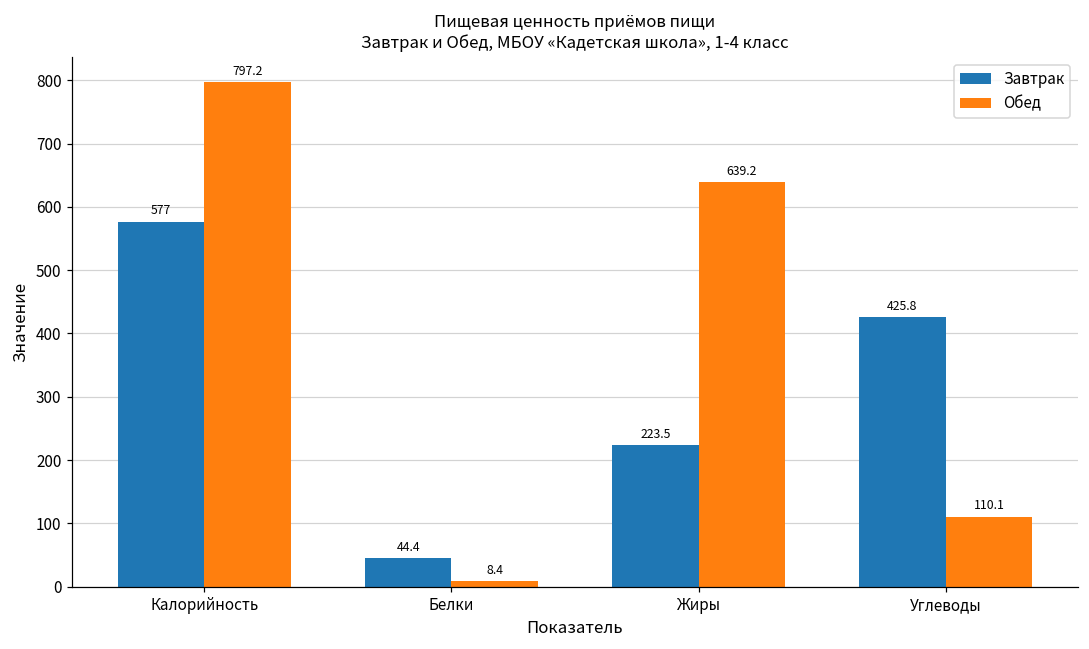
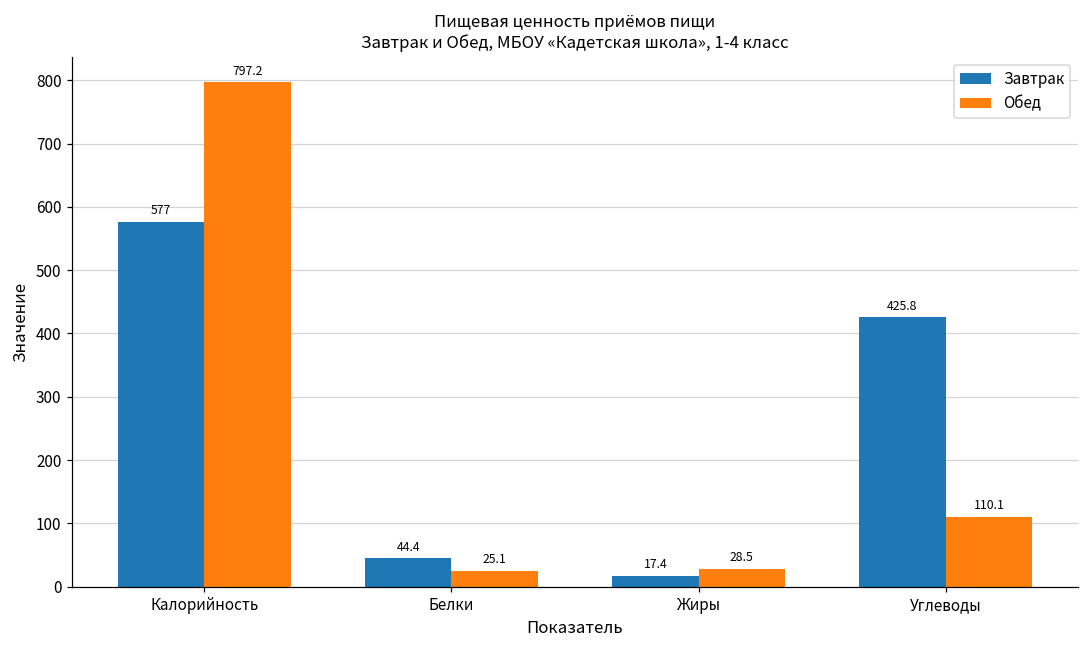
  {
    "Завтрак": {
      "Калорийность": 577,
      "Белки": 44.4,
-     "Жиры": 223.5,
+     "Жиры": 17.4,
      "Углеводы": 425.8
    },
    "Обед": {
      "Калорийность": 797.2,
-     "Белки": 8.4,
-     "Жиры": 639.2,
+     "Белки": 25.1,
+     "Жиры": 28.5,
      "Углеводы": 110.1
    }
  }
